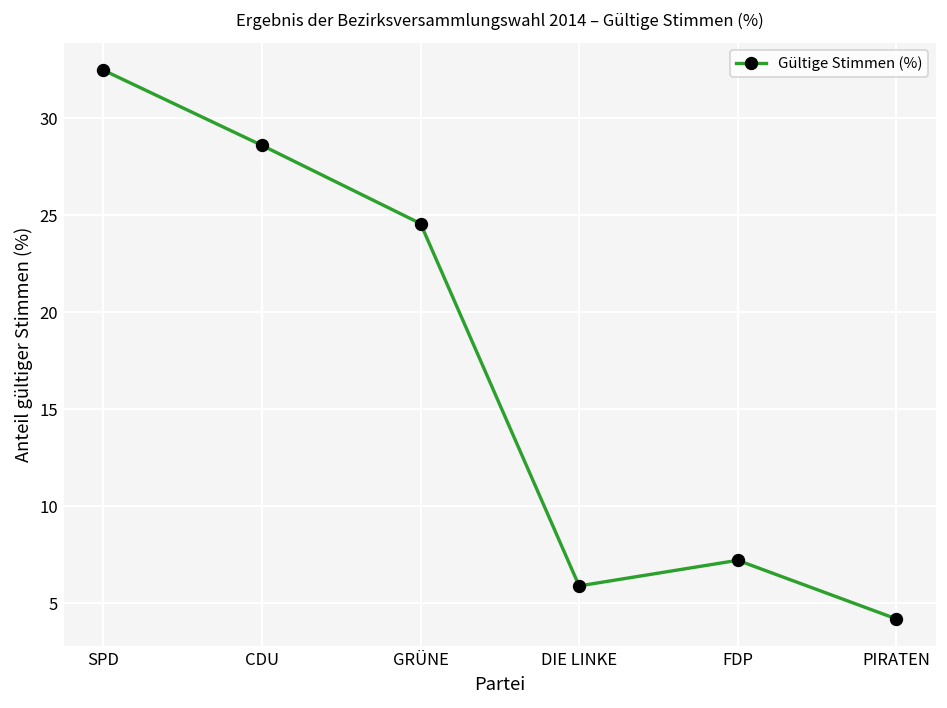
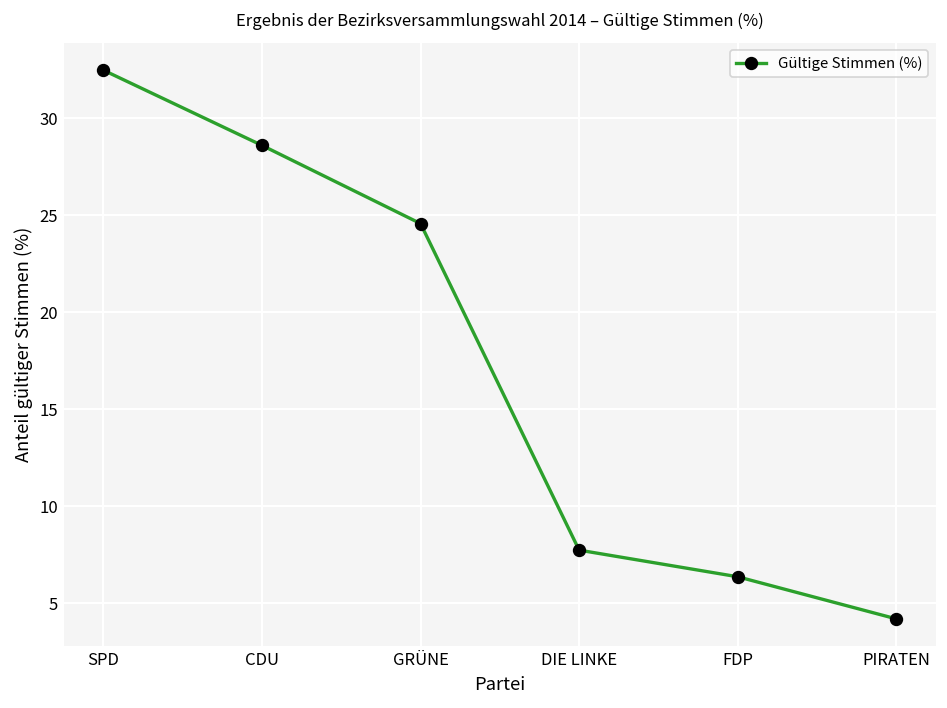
  {
    "SPD": 32.5,
    "CDU": 28.6,
    "GRÜNE": 24.6,
-   "DIE LINKE": 5.9,
-   "FDP": 7.2,
+   "DIE LINKE": 7.7,
+   "FDP": 6.4,
    "PIRATEN": 4.2
  }
